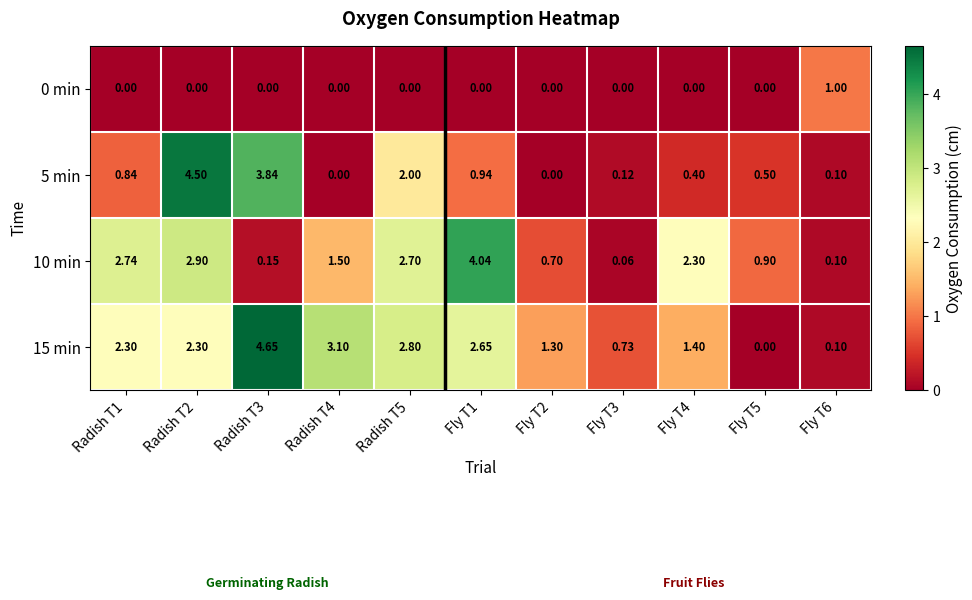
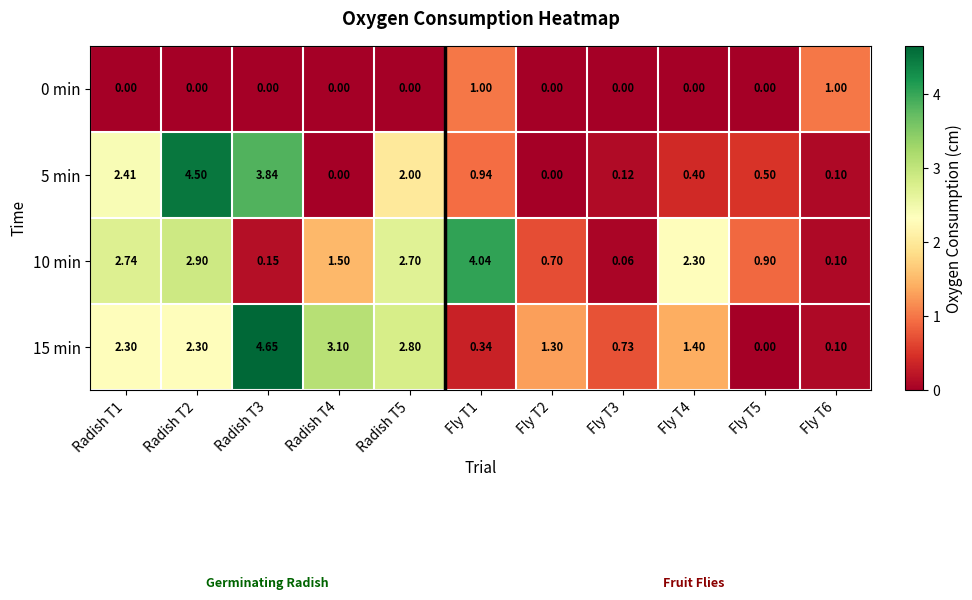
  {
    "0 min": {
      "Radish T1": 0.00,
      "Radish T2": 0.00,
      "Radish T3": 0.00,
      "Radish T4": 0.00,
      "Radish T5": 0.00,
-     "Fly T1": 0.00,
+     "Fly T1": 1.00,
      "Fly T2": 0.00,
      "Fly T3": 0.00,
      "Fly T4": 0.00,
      "Fly T5": 0.00,
      "Fly T6": 1.00
    },
    "5 min": {
-     "Radish T1": 0.84,
+     "Radish T1": 2.41,
      "Radish T2": 4.50,
      "Radish T3": 3.84,
      "Radish T4": 0.00,
      "Radish T5": 2.00,
      "Fly T1": 0.94,
      "Fly T2": 0.00,
      "Fly T3": 0.12,
      "Fly T4": 0.40,
      "Fly T5": 0.50,
      "Fly T6": 0.10
    },
    "10 min": {
      "Radish T1": 2.74,
      "Radish T2": 2.90,
      "Radish T3": 0.15,
      "Radish T4": 1.50,
      "Radish T5": 2.70,
      "Fly T1": 4.04,
      "Fly T2": 0.70,
      "Fly T3": 0.06,
      "Fly T4": 2.30,
      "Fly T5": 0.90,
      "Fly T6": 0.10
    },
    "15 min": {
      "Radish T1": 2.30,
      "Radish T2": 2.30,
      "Radish T3": 4.65,
      "Radish T4": 3.10,
      "Radish T5": 2.80,
-     "Fly T1": 2.65,
+     "Fly T1": 0.34,
      "Fly T2": 1.30,
      "Fly T3": 0.73,
      "Fly T4": 1.40,
      "Fly T5": 0.00,
      "Fly T6": 0.10
    }
  }
